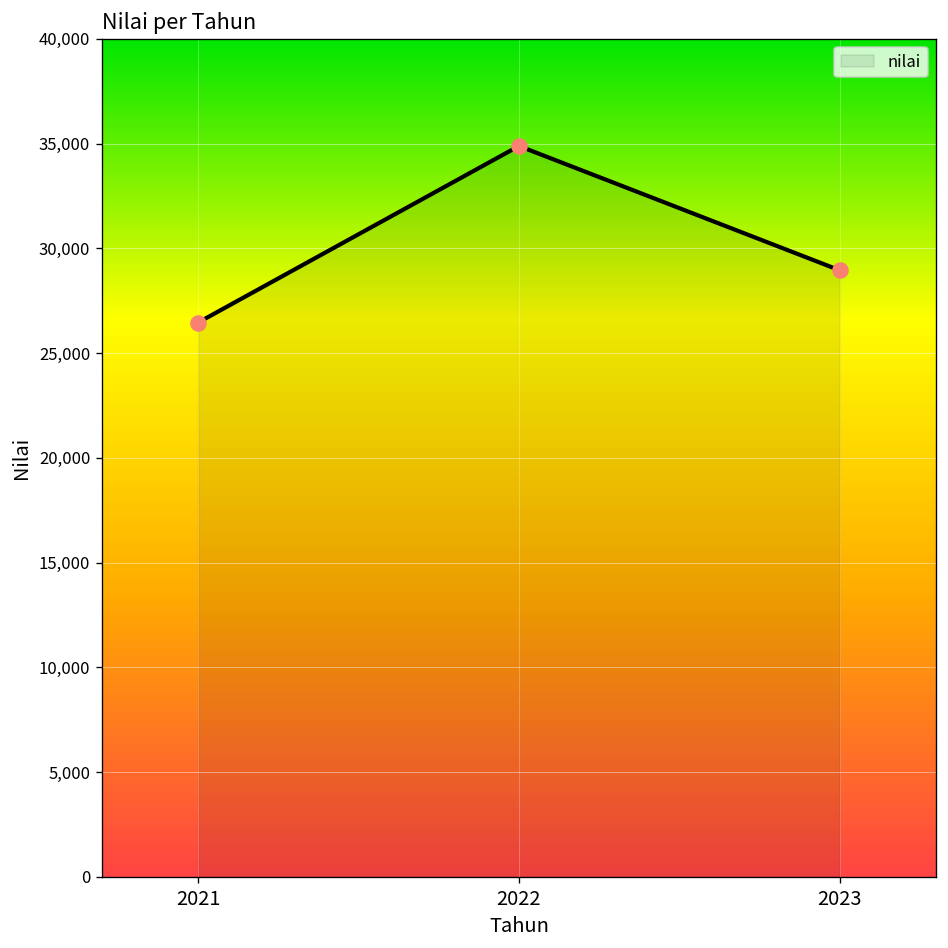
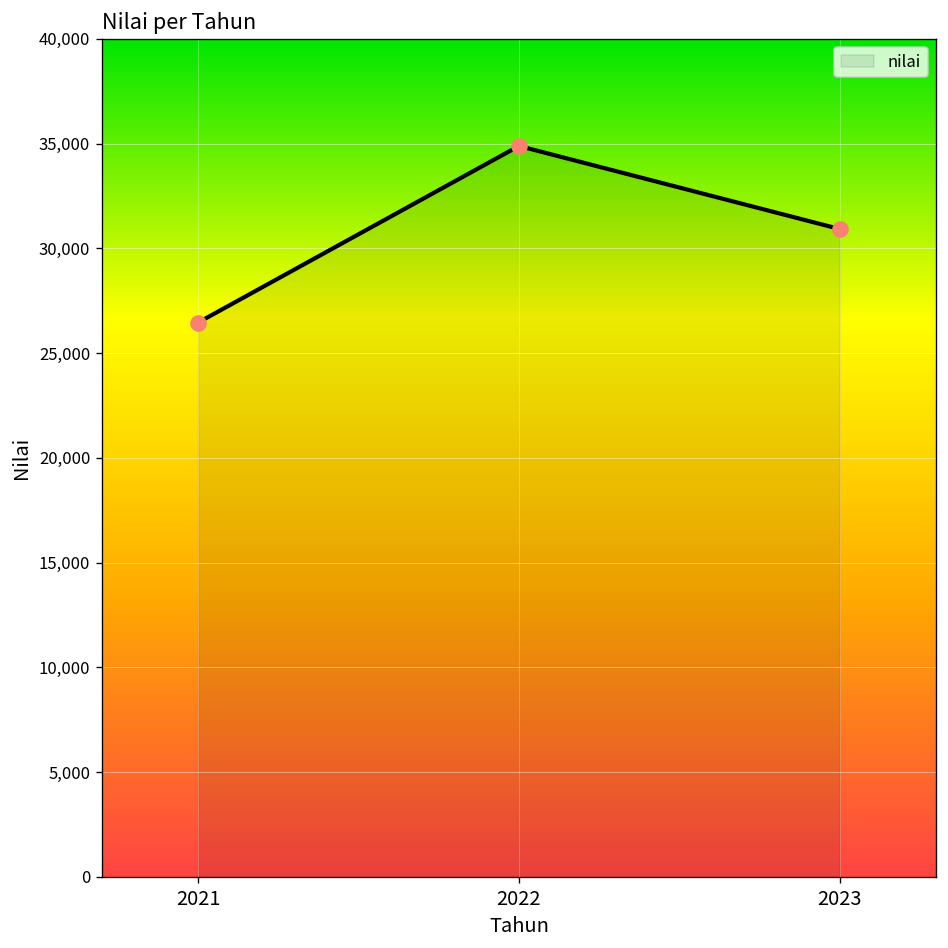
  {
    "2021": "26,500",
    "2022": "34,900",
-   "2023": "29,000"
+   "2023": "30,900"
  }
